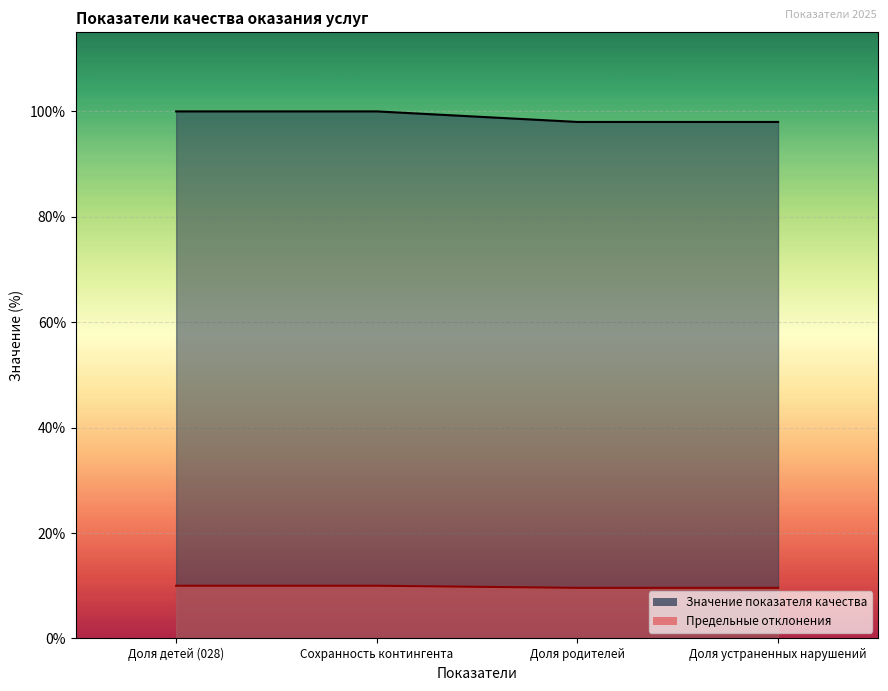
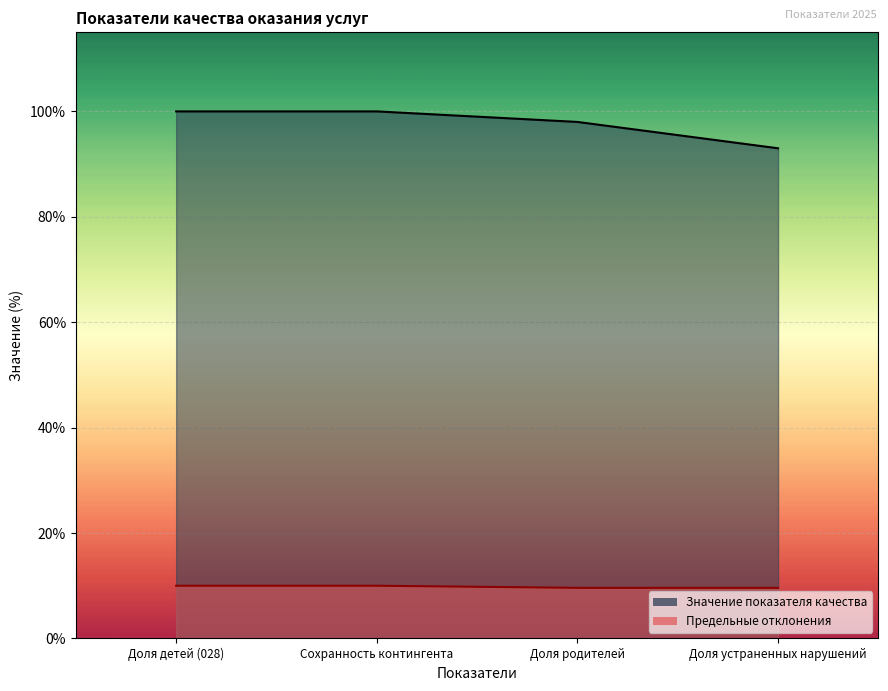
  {
    "Значение показателя качества": {
      "Доля детей (028)": "100%",
      "Сохранность контингента": "100%",
      "Доля родителей": "98%",
-     "Доля устраненных нарушений": "98%"
+     "Доля устраненных нарушений": "93%"
    },
    "Предельные отклонения": {
      "Доля детей (028)": "10%",
      "Сохранность контингента": "10%",
      "Доля родителей": "10%",
      "Доля устраненных нарушений": "10%"
    }
  }
